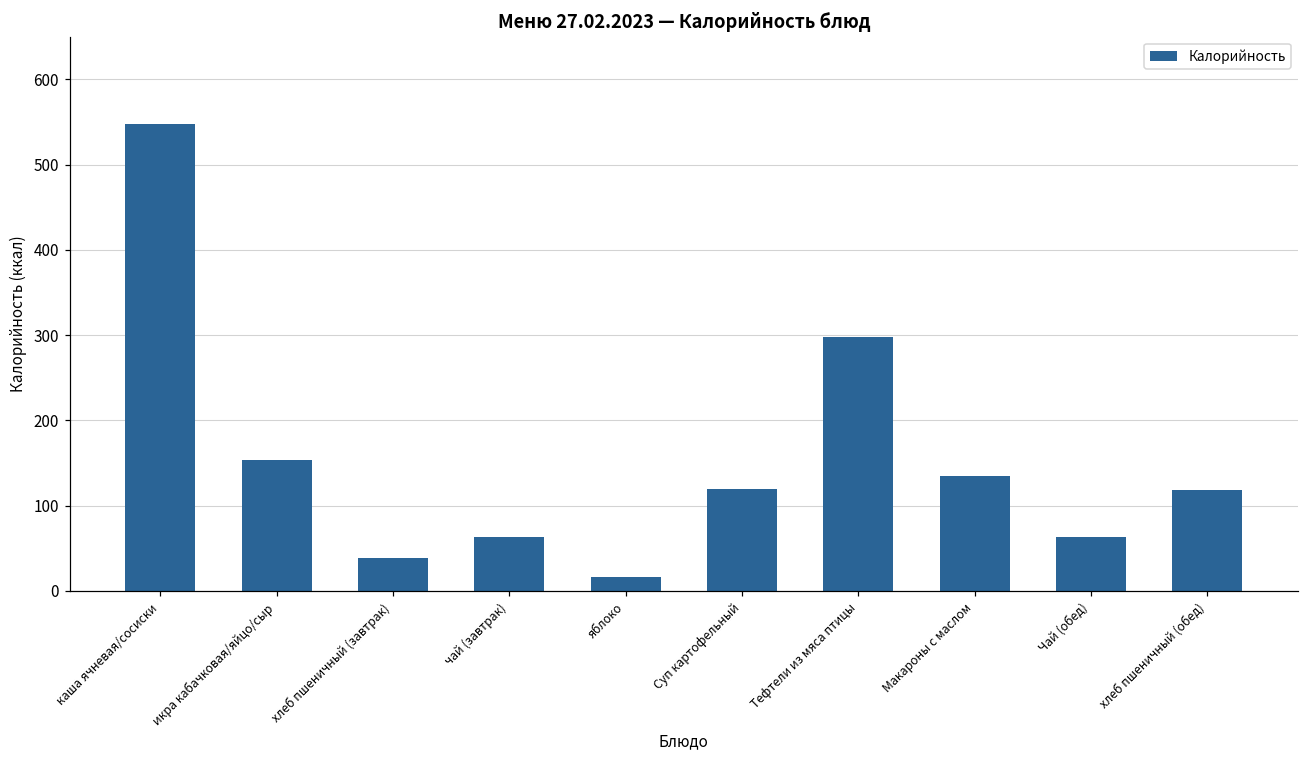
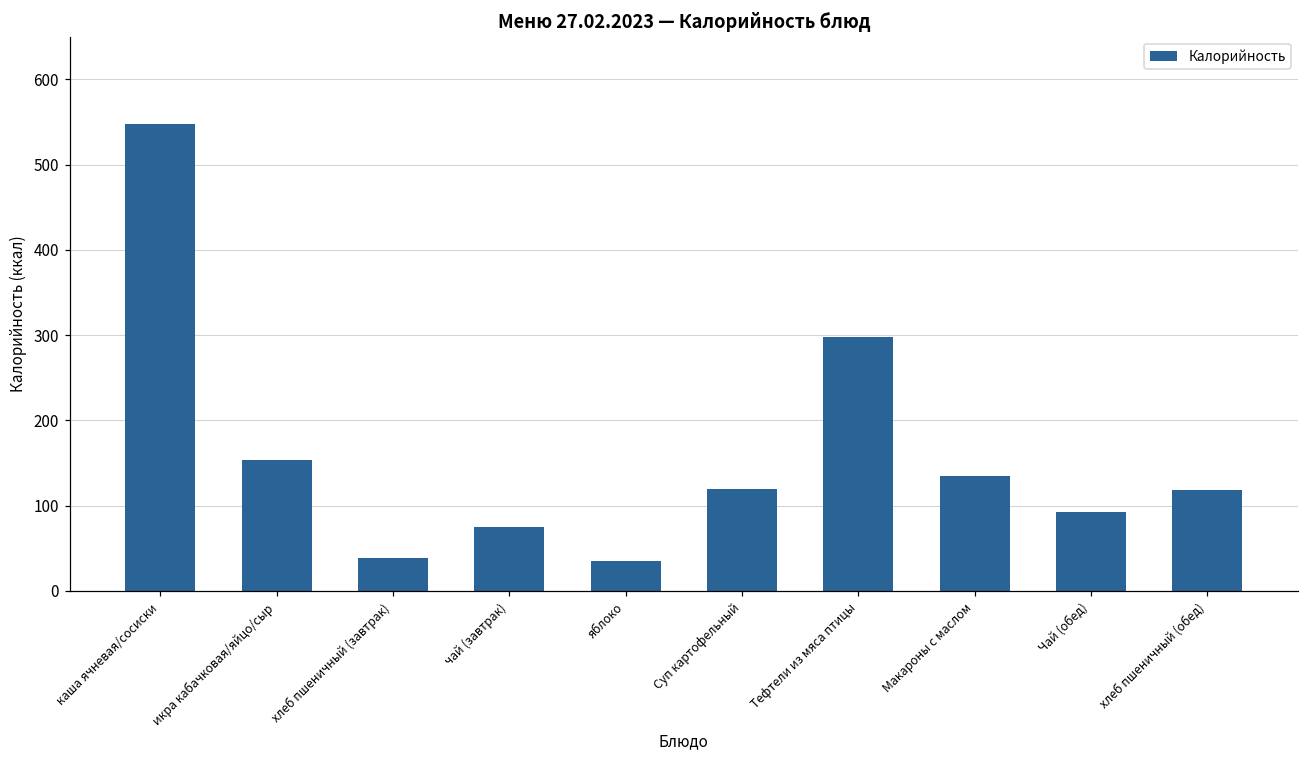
  {
    "каша ячневая/сосиски": 550,
    "икра кабачковая/яйцо/сыр": 150,
    "хлеб пшеничный (завтрак)": 40,
-   "чай (завтрак)": 60,
-   "яблоко": 20,
+   "чай (завтрак)": 80,
+   "яблоко": 40,
    "Суп картофельный": 120,
    "Тефтели из мяса птицы": 300,
    "Макароны с маслом": 140,
-   "Чай (обед)": 60,
+   "Чай (обед)": 90,
    "хлеб пшеничный (обед)": 120
  }
